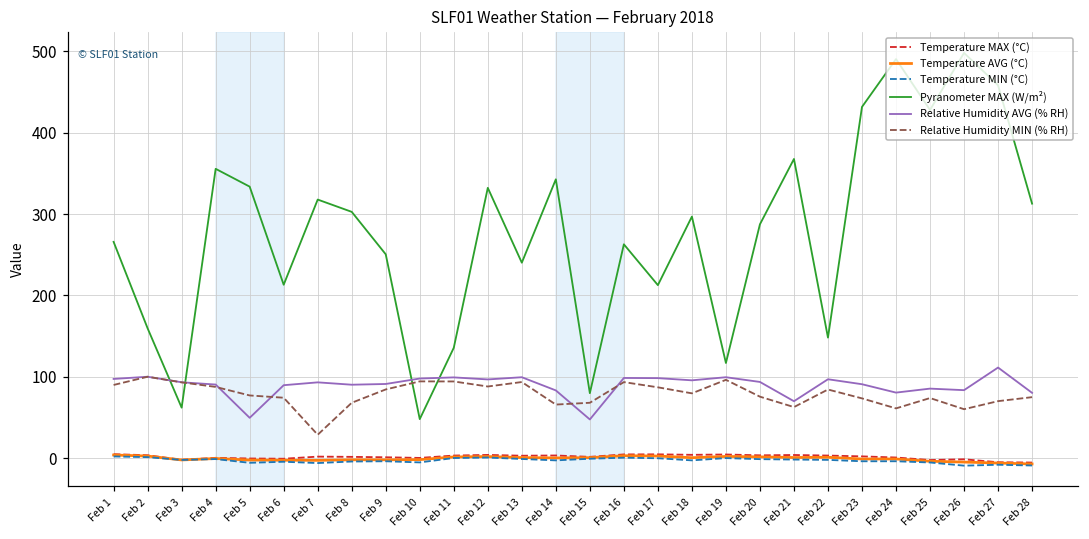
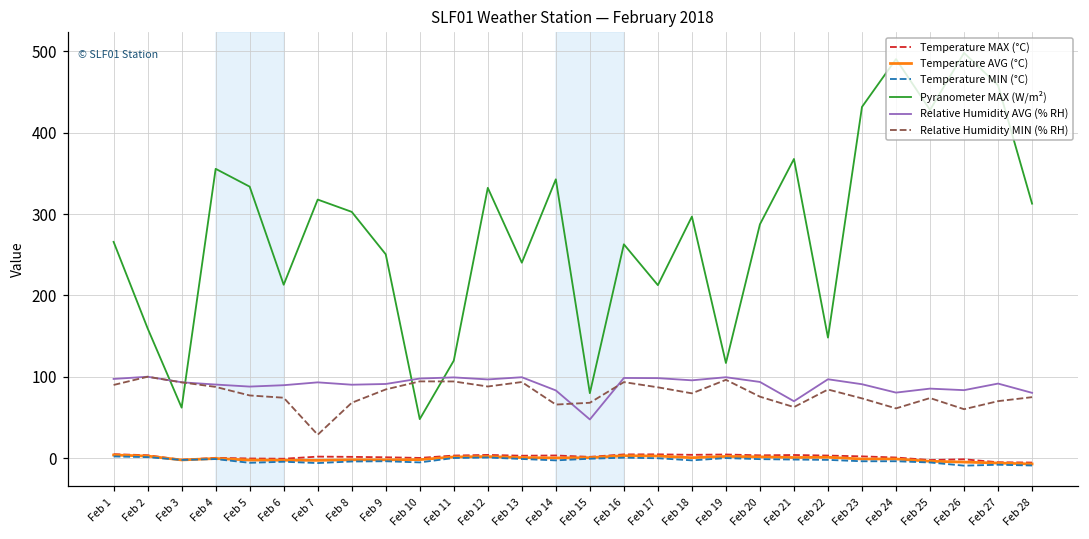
  {
    "Temperature MAX (°C)": {
      "Feb 7": 0,
      "Feb 8": 0,
      "Feb 18": 0
    },
    "Temperature MIN (°C)": {
      "Feb 10": -10,
      "Feb 26": -10
    },
    "Pyranometer MAX (W/m²)": {
      "Feb 1": 270,
      "Feb 2": 160,
      "Feb 3": 60,
      "Feb 4": 360,
      "Feb 5": 330,
      "Feb 6": 210,
      "Feb 7": 320,
      "Feb 8": 300,
      "Feb 9": 250,
      "Feb 10": 50,
-     "Feb 11": 140,
+     "Feb 11": 120,
      "Feb 12": 330,
      "Feb 13": 240,
      "Feb 14": 340,
      "Feb 15": 80,
      "Feb 16": 260,
      "Feb 17": 210,
      "Feb 18": 300,
      "Feb 19": 120,
      "Feb 20": 290,
      "Feb 21": 370,
      "Feb 22": 150,
      "Feb 23": 430,
      "Feb 28": 310
    },
    "Relative Humidity AVG (% RH)": {
      "Feb 1": 100,
-     "Feb 5": 50,
+     "Feb 5": 90,
      "Feb 6": 90,
      "Feb 7": 90,
      "Feb 8": 90,
      "Feb 9": 90,
      "Feb 10": 100,
      "Feb 11": 100,
      "Feb 12": 100,
      "Feb 13": 100,
      "Feb 14": 80,
      "Feb 15": 50,
      "Feb 16": 100,
      "Feb 17": 100,
      "Feb 18": 100,
      "Feb 20": 90,
      "Feb 21": 70,
      "Feb 22": 100,
      "Feb 23": 90,
      "Feb 24": 80,
      "Feb 25": 90,
      "Feb 26": 80,
-     "Feb 27": 110,
+     "Feb 27": 90,
      "Feb 28": 80
    },
    "Relative Humidity MIN (% RH)": {
      "Feb 1": 90,
      "Feb 5": 80,
      "Feb 6": 70,
      "Feb 7": 30,
      "Feb 8": 70,
      "Feb 9": 80,
      "Feb 10": 90,
      "Feb 11": 90,
      "Feb 12": 90,
      "Feb 13": 90,
      "Feb 14": 70,
      "Feb 15": 70,
      "Feb 16": 90,
      "Feb 17": 90,
      "Feb 18": 80,
      "Feb 20": 80,
      "Feb 21": 60,
      "Feb 22": 80,
      "Feb 23": 70,
      "Feb 24": 60,
      "Feb 25": 70,
      "Feb 26": 60,
      "Feb 27": 70,
      "Feb 28": 70
    }
  }
